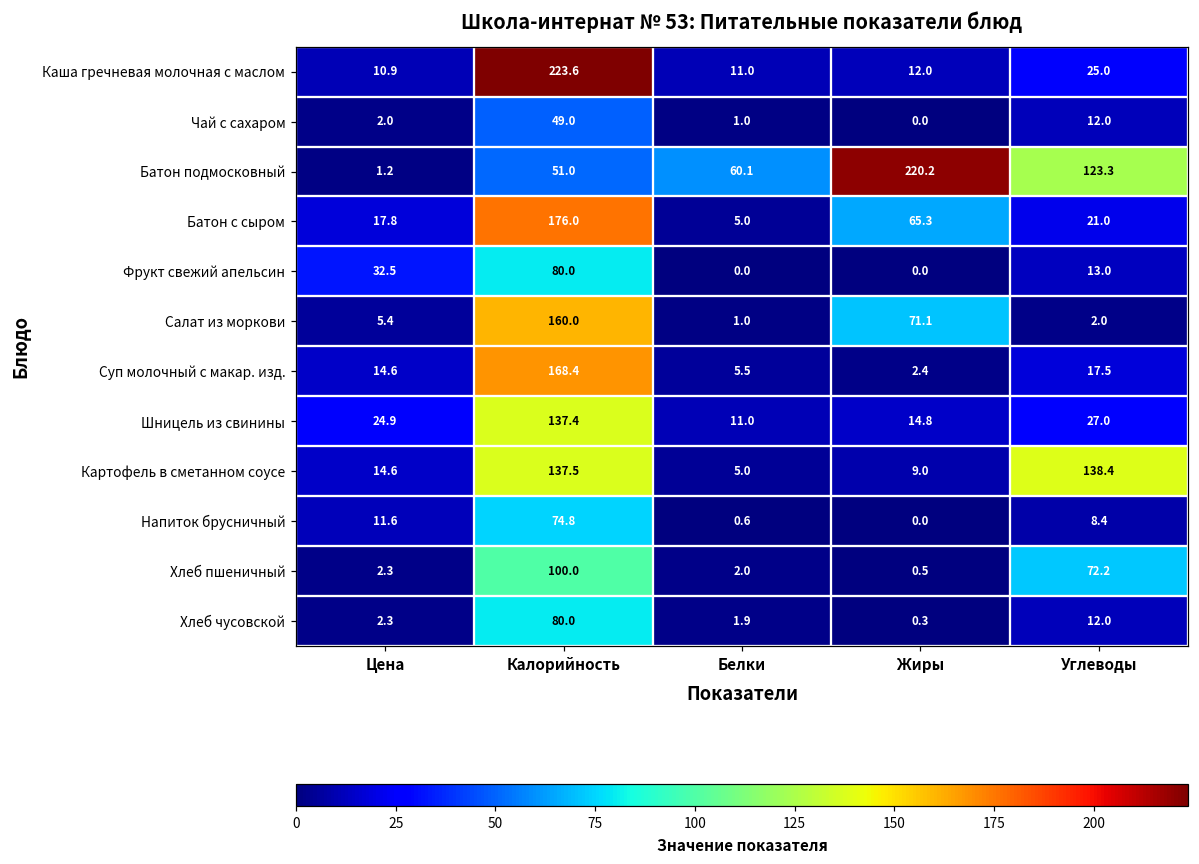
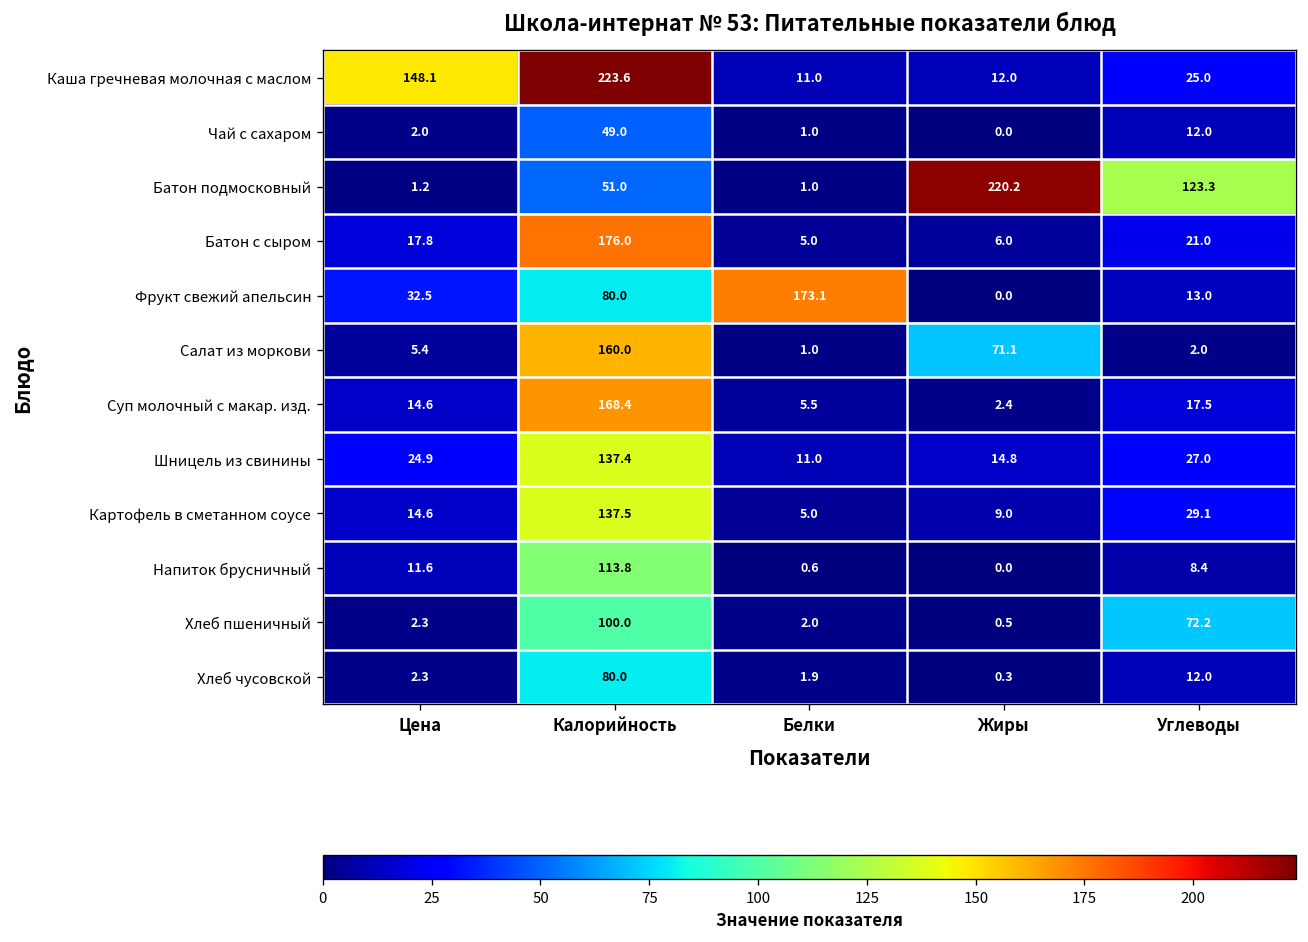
  {
    "Каша гречневая молочная с маслом": {
-     "Цена": 10.9,
+     "Цена": 148.1,
      "Калорийность": 223.6,
      "Белки": 11.0,
      "Жиры": 12.0,
      "Углеводы": 25.0
    },
    "Чай с сахаром": {
      "Цена": 2.0,
      "Калорийность": 49.0,
      "Белки": 1.0,
      "Жиры": 0.0,
      "Углеводы": 12.0
    },
    "Батон подмосковный": {
      "Цена": 1.2,
      "Калорийность": 51.0,
-     "Белки": 60.1,
+     "Белки": 1.0,
      "Жиры": 220.2,
      "Углеводы": 123.3
    },
    "Батон с сыром": {
      "Цена": 17.8,
      "Калорийность": 176.0,
      "Белки": 5.0,
-     "Жиры": 65.3,
+     "Жиры": 6.0,
      "Углеводы": 21.0
    },
    "Фрукт свежий апельсин": {
      "Цена": 32.5,
      "Калорийность": 80.0,
-     "Белки": 0.0,
+     "Белки": 173.1,
      "Жиры": 0.0,
      "Углеводы": 13.0
    },
    "Салат из моркови": {
      "Цена": 5.4,
      "Калорийность": 160.0,
      "Белки": 1.0,
      "Жиры": 71.1,
      "Углеводы": 2.0
    },
    "Суп молочный с макар. изд.": {
      "Цена": 14.6,
      "Калорийность": 168.4,
      "Белки": 5.5,
      "Жиры": 2.4,
      "Углеводы": 17.5
    },
    "Шницель из свинины": {
      "Цена": 24.9,
      "Калорийность": 137.4,
      "Белки": 11.0,
      "Жиры": 14.8,
      "Углеводы": 27.0
    },
    "Картофель в сметанном соусе": {
      "Цена": 14.6,
      "Калорийность": 137.5,
      "Белки": 5.0,
      "Жиры": 9.0,
-     "Углеводы": 138.4
+     "Углеводы": 29.1
    },
    "Напиток брусничный": {
      "Цена": 11.6,
-     "Калорийность": 74.8,
+     "Калорийность": 113.8,
      "Белки": 0.6,
      "Жиры": 0.0,
      "Углеводы": 8.4
    },
    "Хлеб пшеничный": {
      "Цена": 2.3,
      "Калорийность": 100.0,
      "Белки": 2.0,
      "Жиры": 0.5,
      "Углеводы": 72.2
    },
    "Хлеб чусовской": {
      "Цена": 2.3,
      "Калорийность": 80.0,
      "Белки": 1.9,
      "Жиры": 0.3,
      "Углеводы": 12.0
    }
  }
